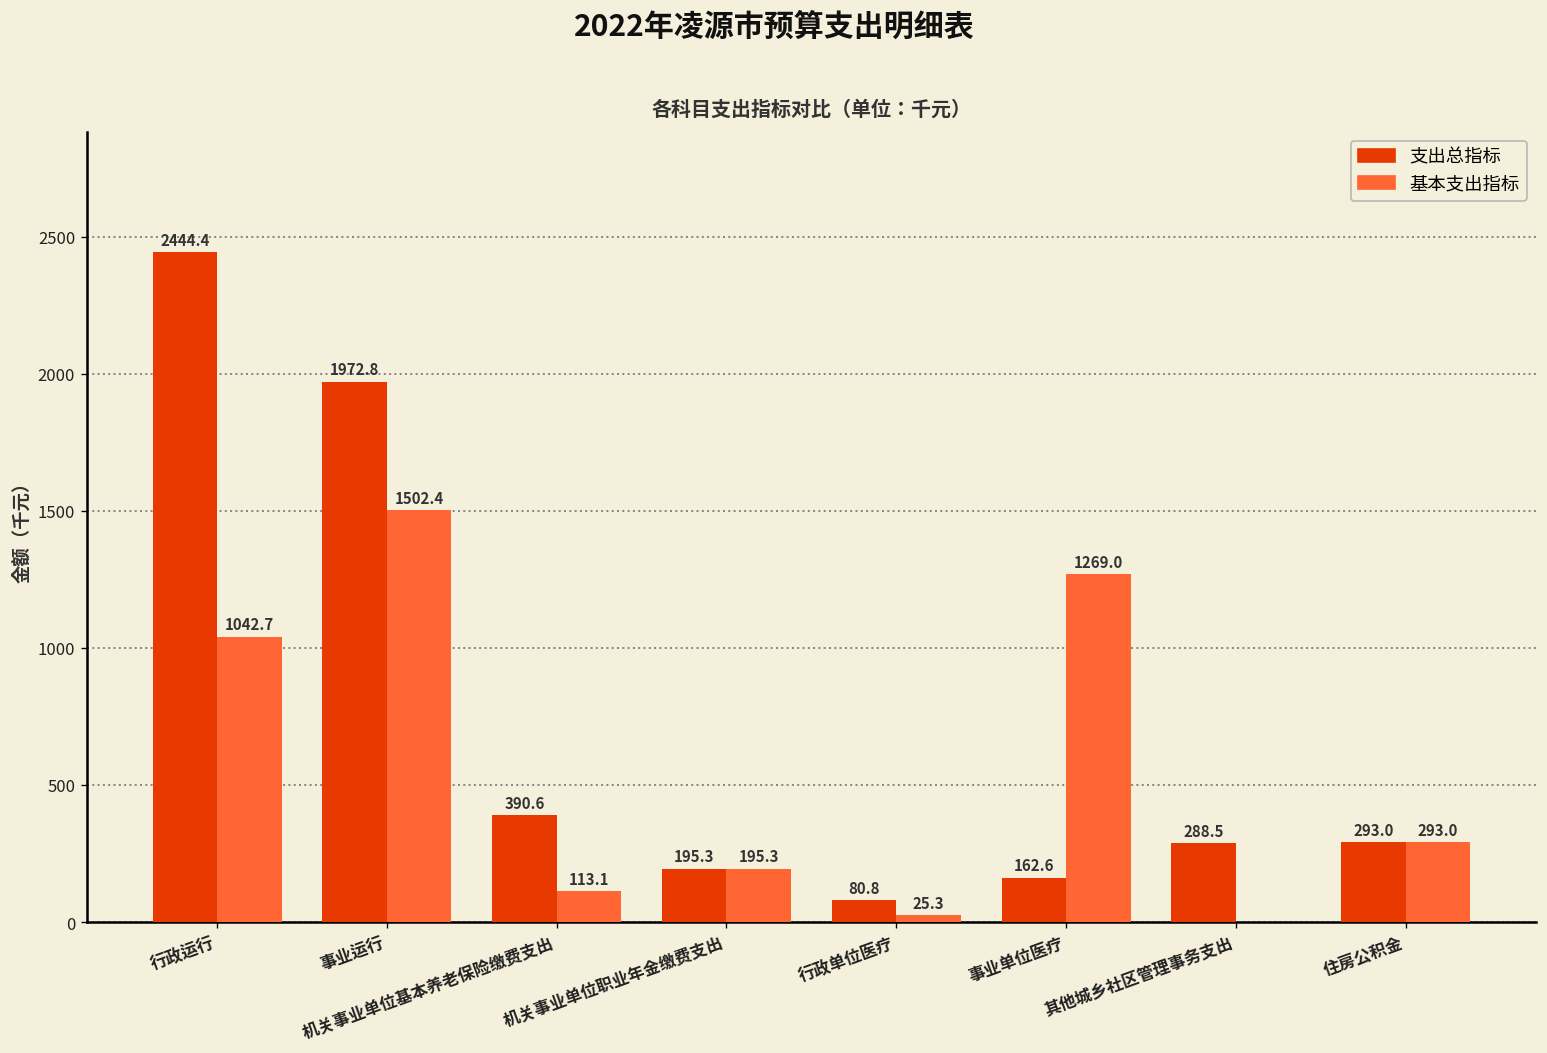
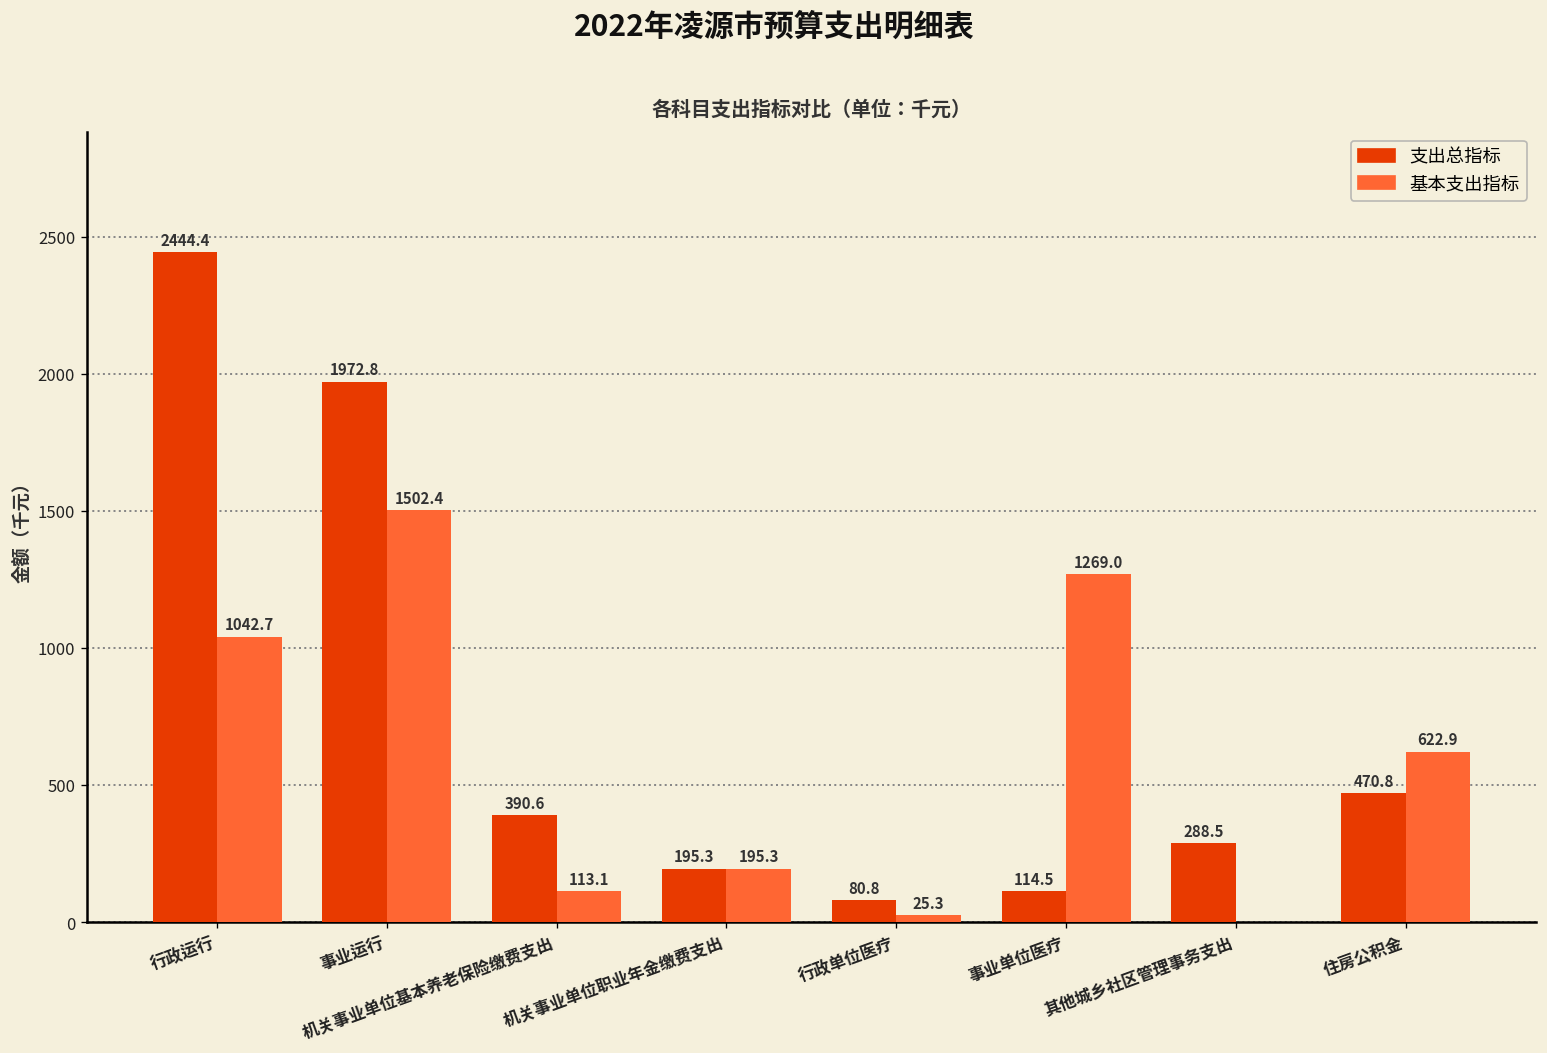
  {
    "支出总指标": {
      "行政运行": 2444.4,
      "事业运行": 1972.8,
      "机关事业单位基本养老保险缴费支出": 390.6,
      "机关事业单位职业年金缴费支出": 195.3,
      "行政单位医疗": 80.8,
-     "事业单位医疗": 162.6,
+     "事业单位医疗": 114.5,
      "其他城乡社区管理事务支出": 288.5,
-     "住房公积金": 293.0
+     "住房公积金": 470.8
    },
    "基本支出指标": {
      "行政运行": 1042.7,
      "事业运行": 1502.4,
      "机关事业单位基本养老保险缴费支出": 113.1,
      "机关事业单位职业年金缴费支出": 195.3,
      "行政单位医疗": 25.3,
      "事业单位医疗": 1269.0,
-     "住房公积金": 293.0
+     "住房公积金": 622.9
    }
  }
